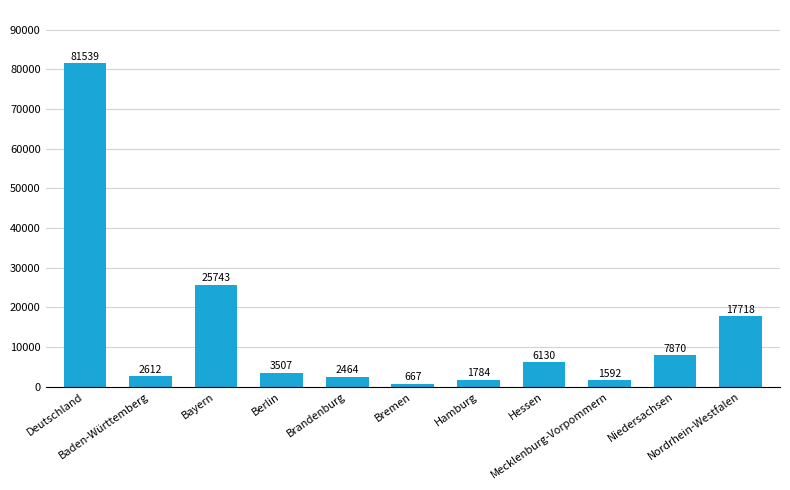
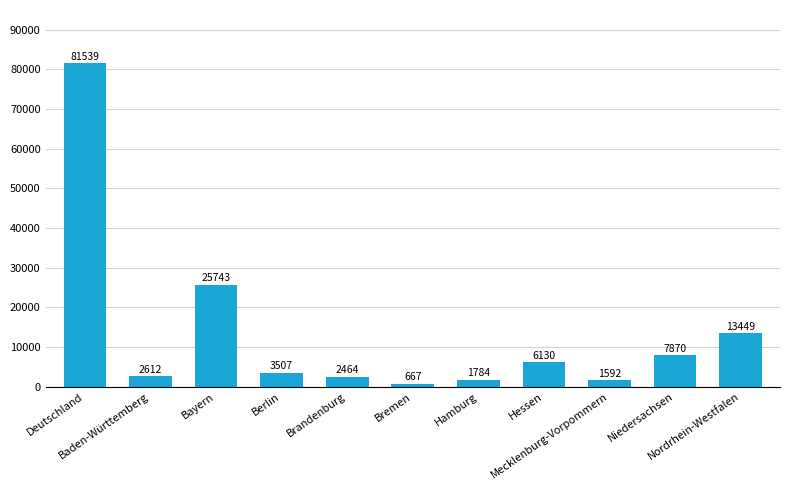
  {
    "Deutschland": 81539,
    "Baden-Württemberg": 2612,
    "Bayern": 25743,
    "Berlin": 3507,
    "Brandenburg": 2464,
    "Bremen": 667,
    "Hamburg": 1784,
    "Hessen": 6130,
    "Mecklenburg-Vorpommern": 1592,
    "Niedersachsen": 7870,
-   "Nordrhein-Westfalen": 17718
+   "Nordrhein-Westfalen": 13449
  }
